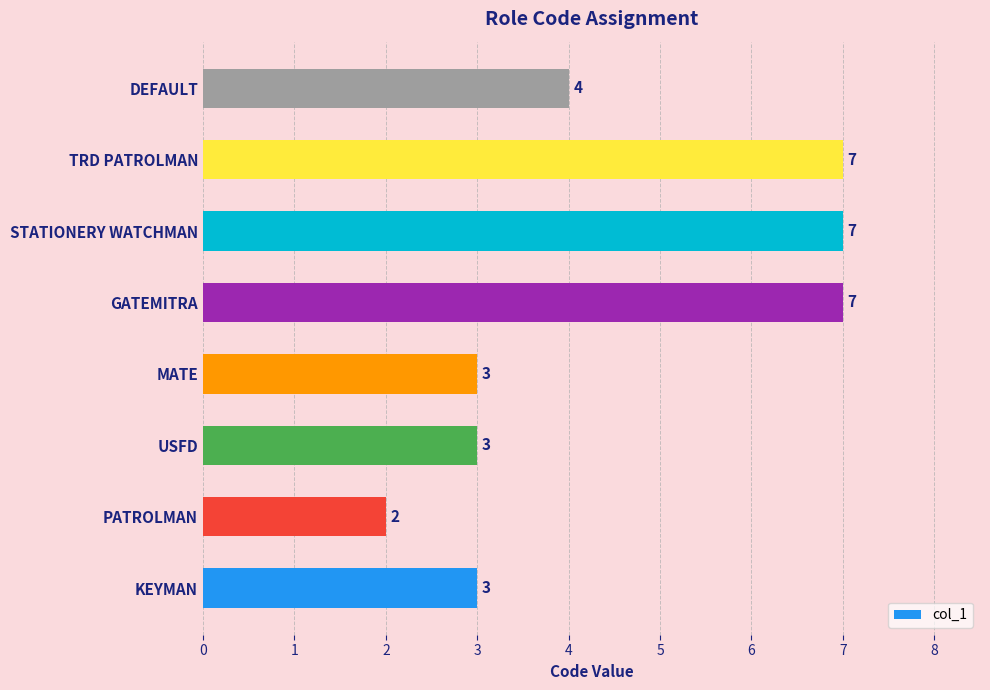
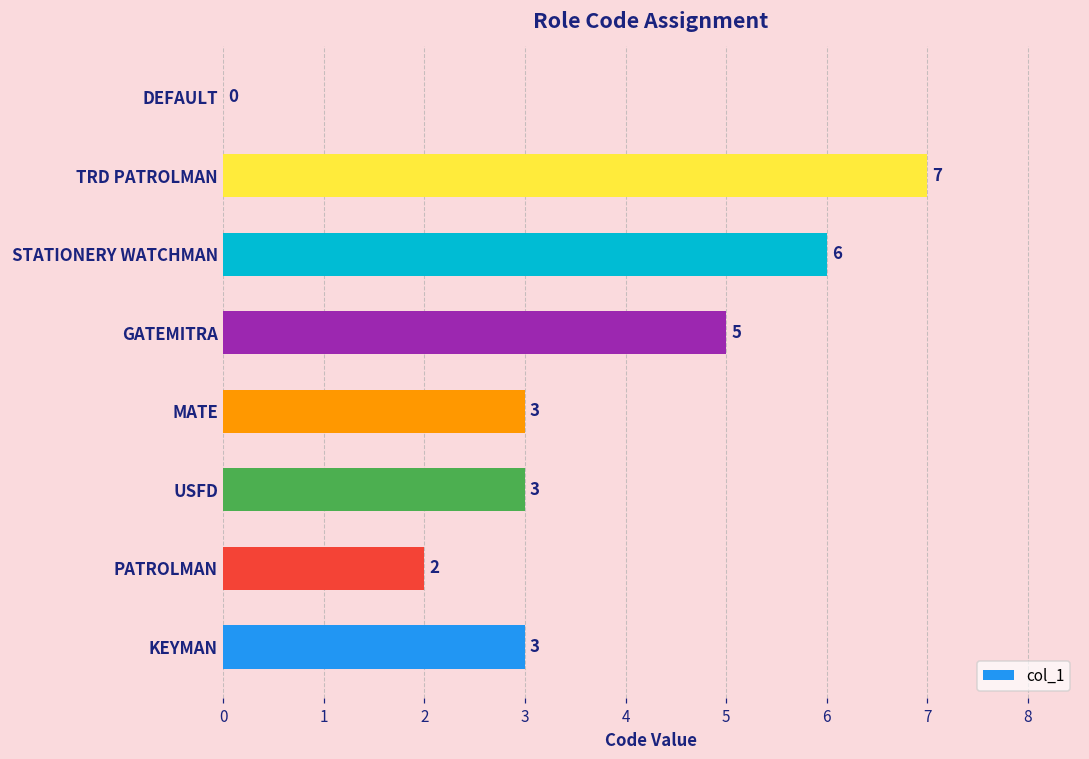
  {
-   "DEFAULT": 4,
+   "DEFAULT": 0,
    "TRD PATROLMAN": 7,
-   "STATIONERY WATCHMAN": 7,
-   "GATEMITRA": 7,
+   "STATIONERY WATCHMAN": 6,
+   "GATEMITRA": 5,
    "MATE": 3,
    "USFD": 3,
    "PATROLMAN": 2,
    "KEYMAN": 3
  }
